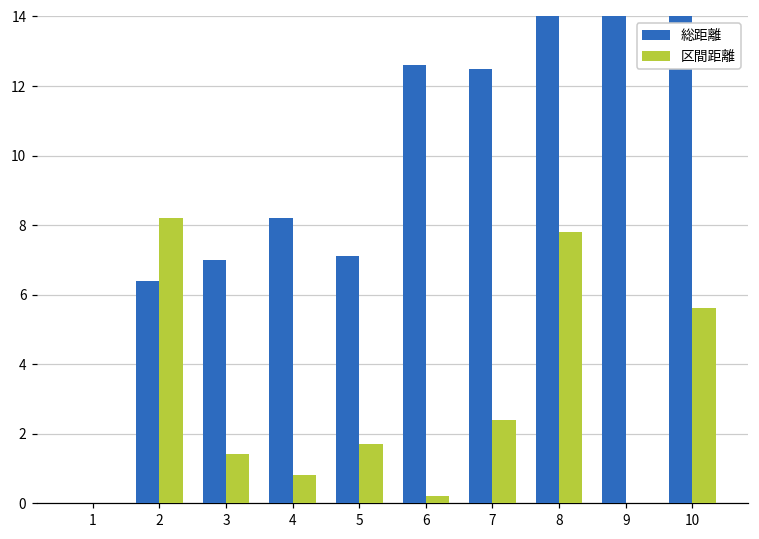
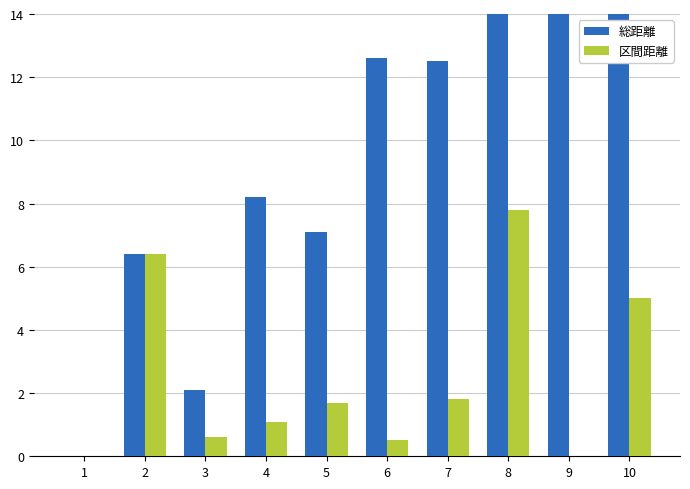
  {
    "総距離": {
      "1": 0.0,
      "2": 6.4,
-     "3": 7.0,
+     "3": 2.1,
      "4": 8.2,
      "5": 7.1,
      "6": 12.6,
      "7": 12.5
    },
    "区間距離": {
      "1": 0.0,
-     "2": 8.2,
-     "3": 1.4,
-     "4": 0.8,
+     "2": 6.4,
+     "3": 0.6,
+     "4": 1.1,
      "5": 1.7,
-     "6": 0.2,
-     "7": 2.4,
+     "6": 0.5,
+     "7": 1.8,
      "8": 7.8,
      "9": 0.0,
-     "10": 5.6
+     "10": 5.0
    }
  }
